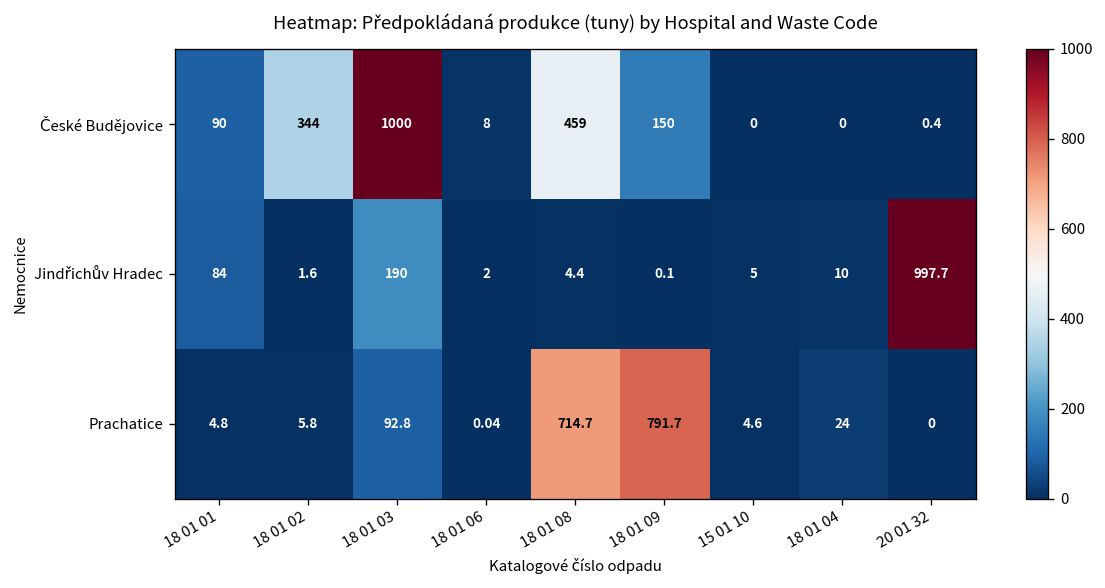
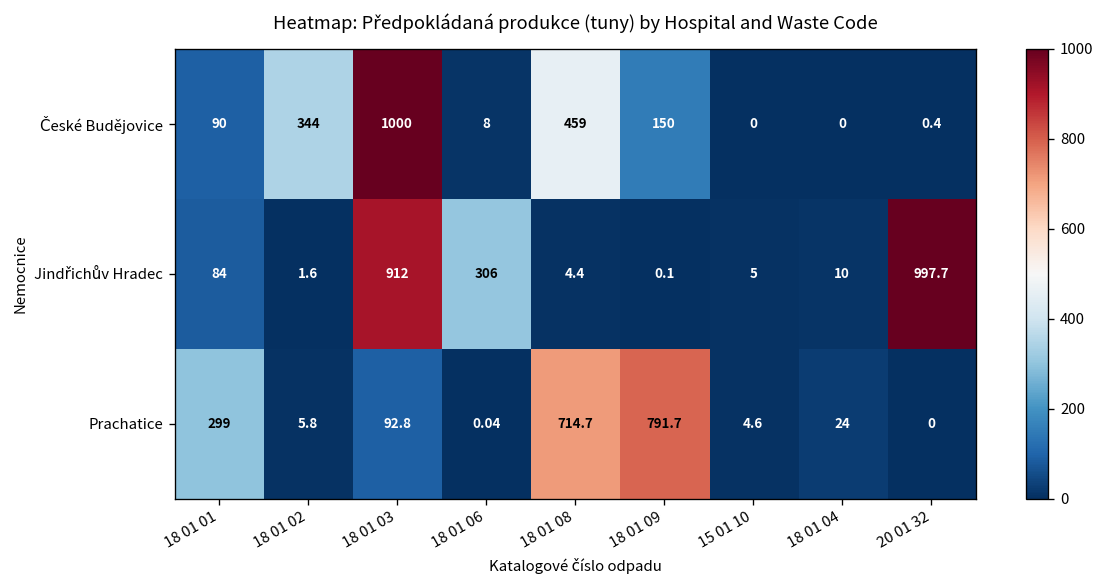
  {
    "České Budějovice": {
      "18 01 01": 90,
      "18 01 02": 344,
      "18 01 03": 1000,
      "18 01 06": 8,
      "18 01 08": 459,
      "18 01 09": 150,
      "15 01 10": 0,
      "18 01 04": 0,
      "20 01 32": 0.4
    },
    "Jindřichův Hradec": {
      "18 01 01": 84,
      "18 01 02": 1.6,
-     "18 01 03": 190,
-     "18 01 06": 2,
+     "18 01 03": 912,
+     "18 01 06": 306,
      "18 01 08": 4.4,
      "18 01 09": 0.1,
      "15 01 10": 5,
      "18 01 04": 10,
      "20 01 32": 997.7
    },
    "Prachatice": {
-     "18 01 01": 4.8,
+     "18 01 01": 299,
      "18 01 02": 5.8,
      "18 01 03": 92.8,
      "18 01 06": 0.04,
      "18 01 08": 714.7,
      "18 01 09": 791.7,
      "15 01 10": 4.6,
      "18 01 04": 24,
      "20 01 32": 0
    }
  }
